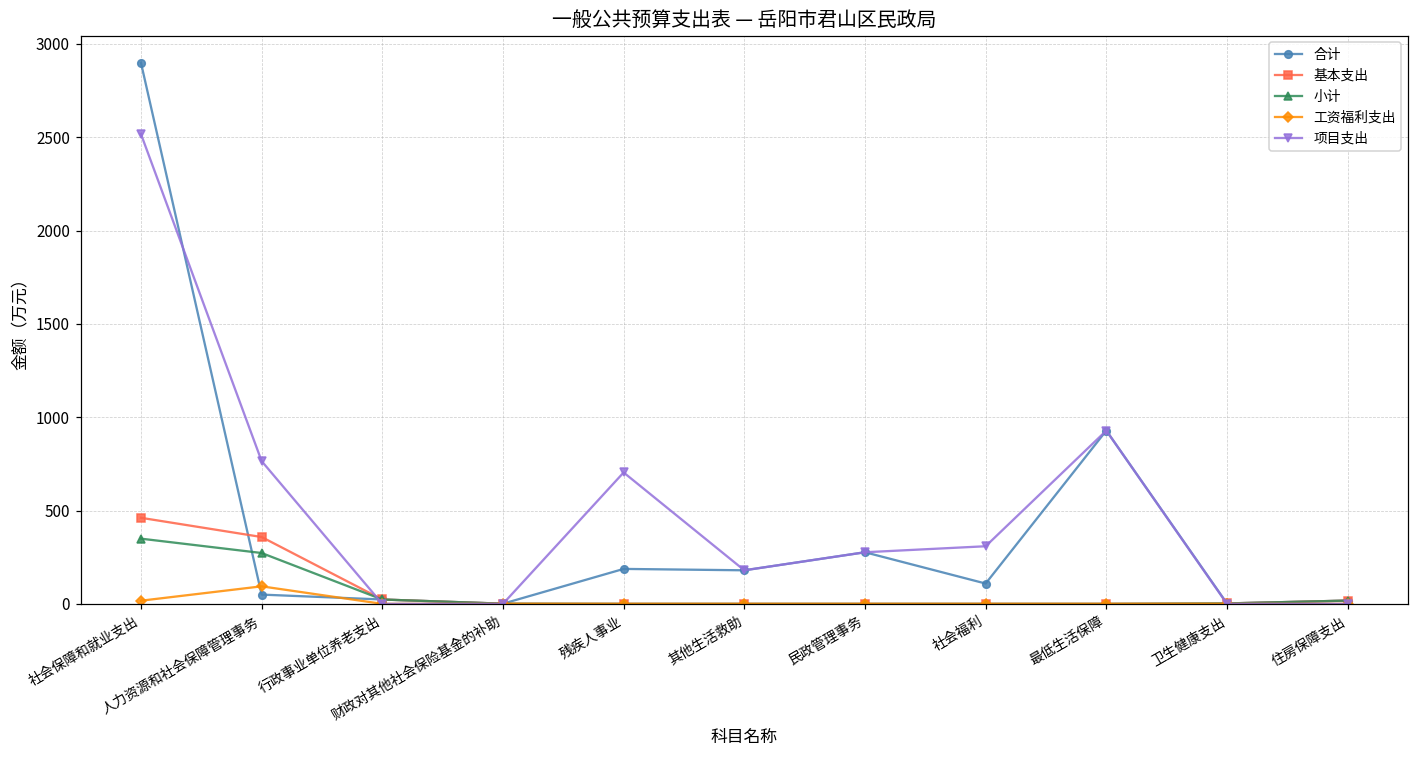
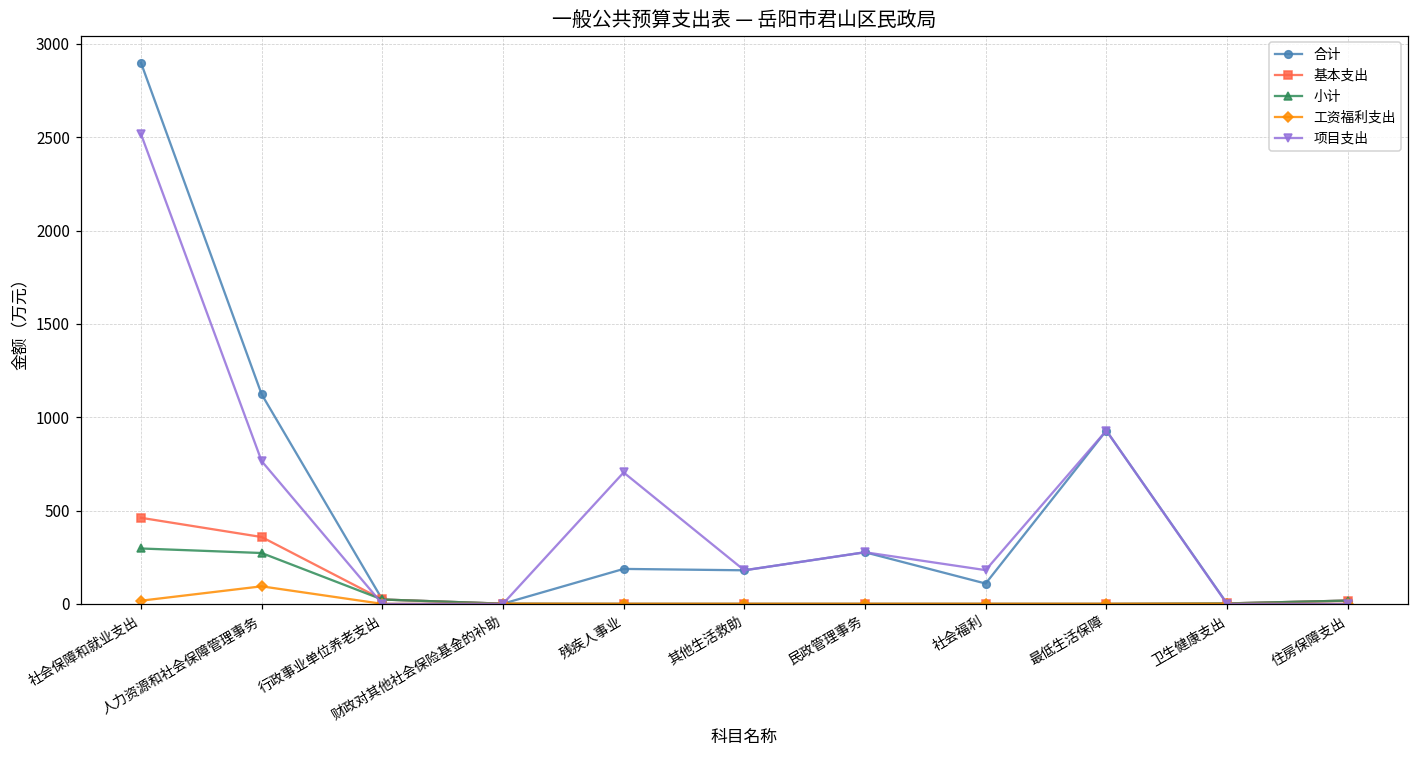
  {
    "合计": {
      "社会保障和就业支出": 2900,
-     "人力资源和社会保障管理事务": 50,
+     "人力资源和社会保障管理事务": 1120,
      "残疾人事业": 190,
      "社会福利": 110
    },
    "基本支出": {
      "社会保障和就业支出": 460,
      "人力资源和社会保障管理事务": 360
    },
    "小计": {
-     "社会保障和就业支出": 350,
+     "社会保障和就业支出": 300,
      "人力资源和社会保障管理事务": 270
    },
    "工资福利支出": {
      "社会保障和就业支出": 20,
      "人力资源和社会保障管理事务": 90
    },
    "项目支出": {
      "社会保障和就业支出": 2520,
      "人力资源和社会保障管理事务": 770,
      "残疾人事业": 700,
-     "社会福利": 310
+     "社会福利": 180
    }
  }
